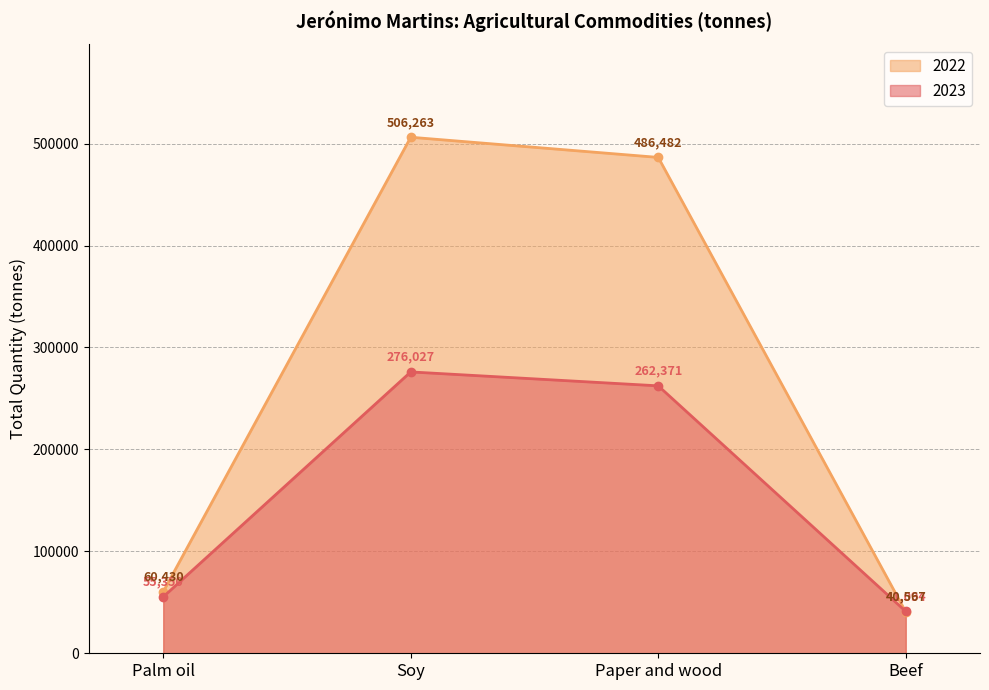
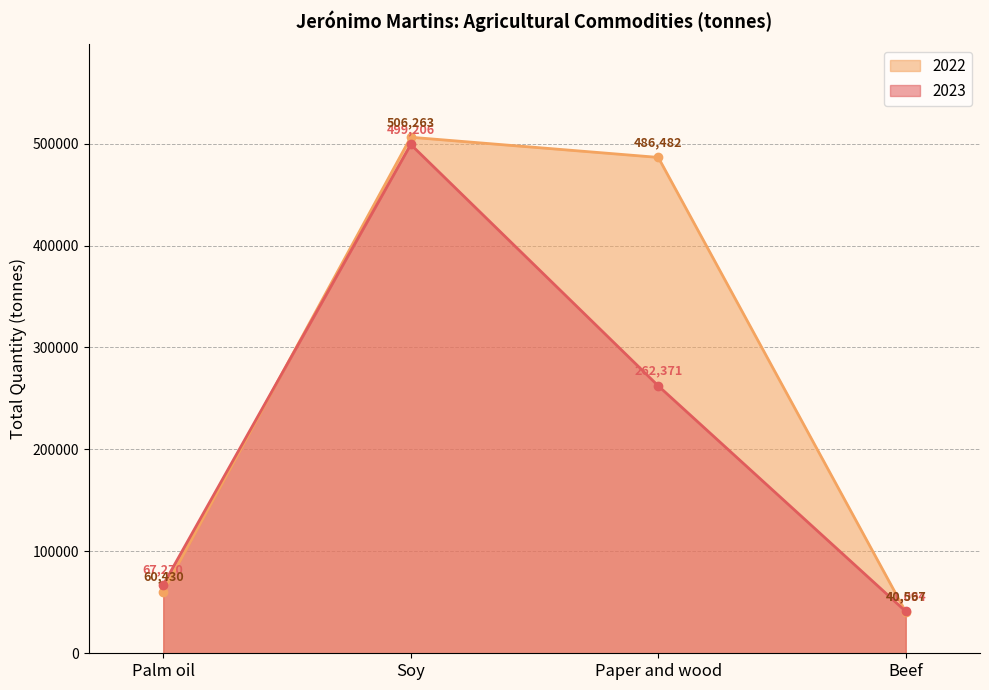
  {
    "2022": {
      "Soy": "506,263",
      "Paper and wood": "486,482"
    },
    "2023": {
-     "Palm oil": "55,350",
-     "Soy": "276,027",
+     "Palm oil": "67,270",
+     "Soy": "499,206",
      "Paper and wood": "262,371"
    }
  }
